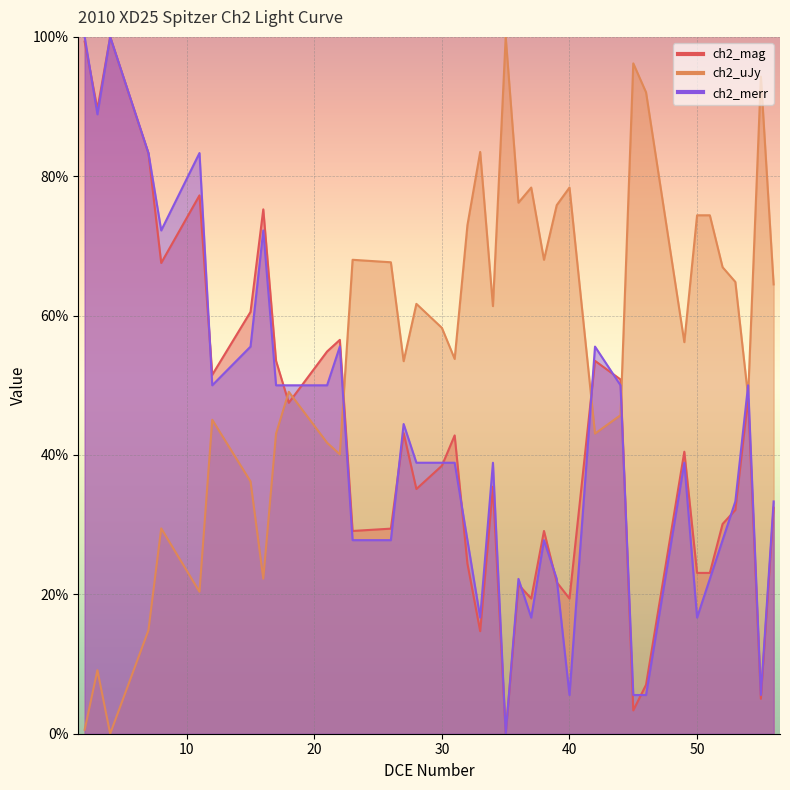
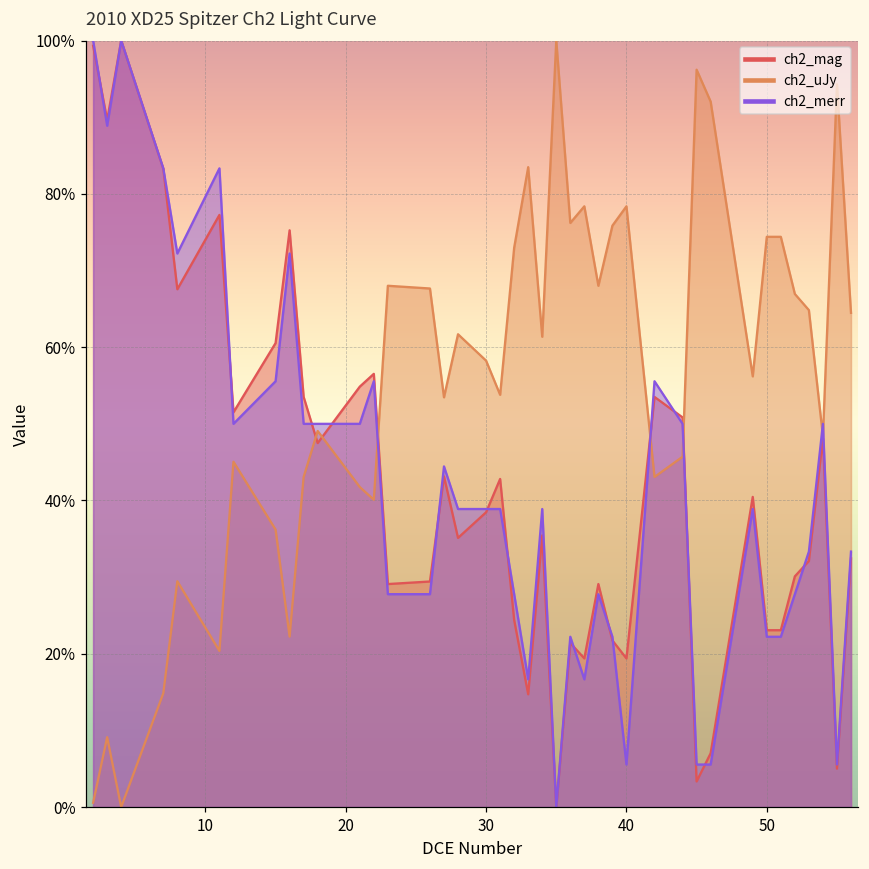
  {
    "ch2_merr": {
      "30": "39%",
      "40": "6%",
-     "50": "17%"
+     "50": "22%"
    }
  }
